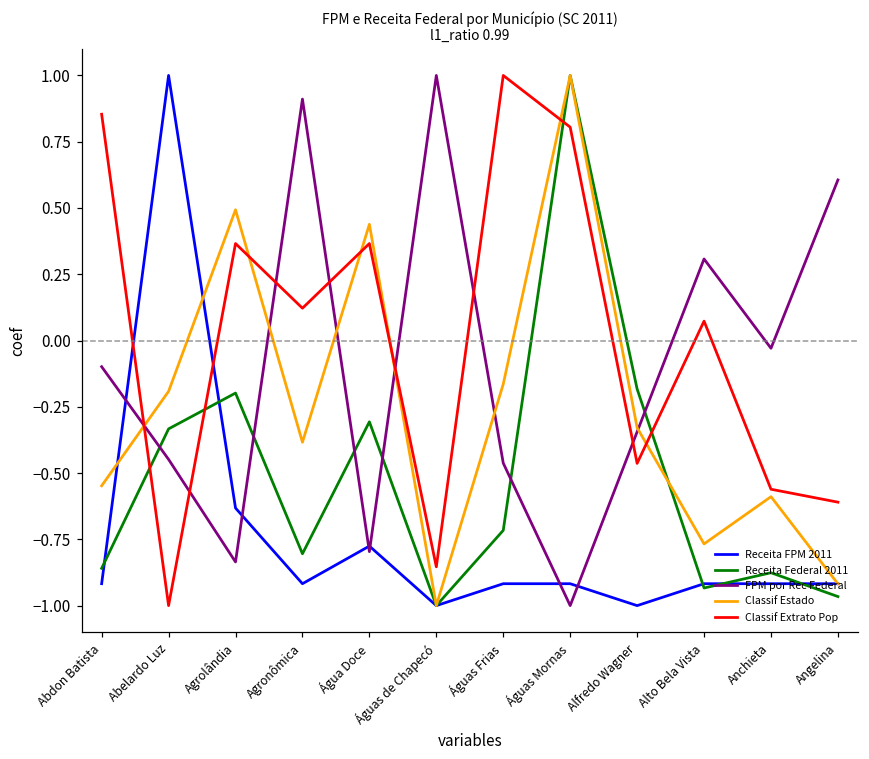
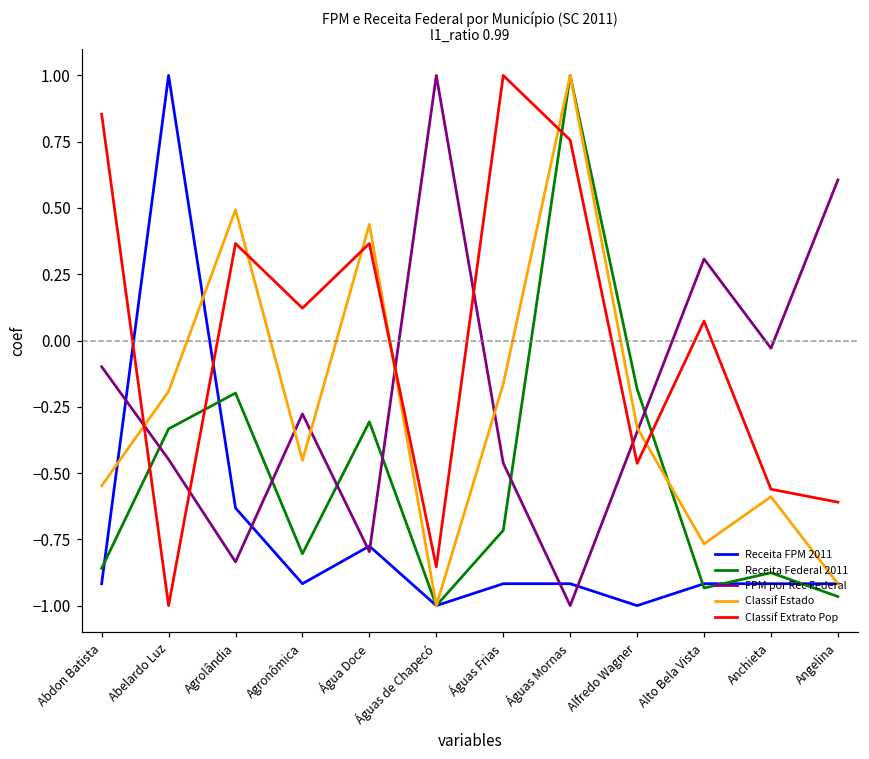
  {
    "Receita FPM 2011": {
      "Abdon Batista": -0.92,
      "Abelardo Luz": 1.00,
      "Agrolândia": -0.63,
      "Agronômica": -0.92,
      "Água Doce": -0.78,
      "Águas Frias": -0.92,
      "Águas Mornas": -0.92,
      "Alfredo Wagner": -1.00,
      "Alto Bela Vista": -0.92,
      "Anchieta": -0.92
    },
    "Receita Federal 2011": {
      "Abdon Batista": -0.86,
      "Abelardo Luz": -0.33,
      "Agrolândia": -0.20,
      "Agronômica": -0.80,
      "Água Doce": -0.31,
      "Águas Frias": -0.72,
      "Alfredo Wagner": -0.18,
      "Alto Bela Vista": -0.93,
      "Anchieta": -0.88,
      "Angelina": -0.97
    },
    "FPM por Rec Federal": {
      "Abdon Batista": -0.10,
      "Abelardo Luz": -0.45,
      "Agrolândia": -0.84,
-     "Agronômica": 0.91,
+     "Agronômica": -0.28,
      "Água Doce": -0.80,
      "Águas de Chapecó": 1.00,
      "Águas Frias": -0.46,
      "Águas Mornas": -1.00,
      "Alfredo Wagner": -0.34,
      "Alto Bela Vista": 0.31,
      "Anchieta": -0.03,
      "Angelina": 0.61
    },
    "Classif Estado": {
      "Abdon Batista": -0.55,
      "Abelardo Luz": -0.19,
      "Agrolândia": 0.49,
-     "Agronômica": -0.38,
+     "Agronômica": -0.45,
      "Água Doce": 0.44,
      "Águas Frias": -0.16,
      "Alfredo Wagner": -0.33,
      "Alto Bela Vista": -0.77,
      "Anchieta": -0.59
    },
    "Classif Extrato Pop": {
      "Abdon Batista": 0.85,
      "Abelardo Luz": -1.00,
      "Agrolândia": 0.37,
      "Agronômica": 0.12,
      "Água Doce": 0.37,
      "Águas de Chapecó": -0.85,
      "Águas Frias": 1.00,
-     "Águas Mornas": 0.80,
+     "Águas Mornas": 0.76,
      "Alfredo Wagner": -0.46,
      "Alto Bela Vista": 0.07,
      "Anchieta": -0.56,
      "Angelina": -0.61
    }
  }
